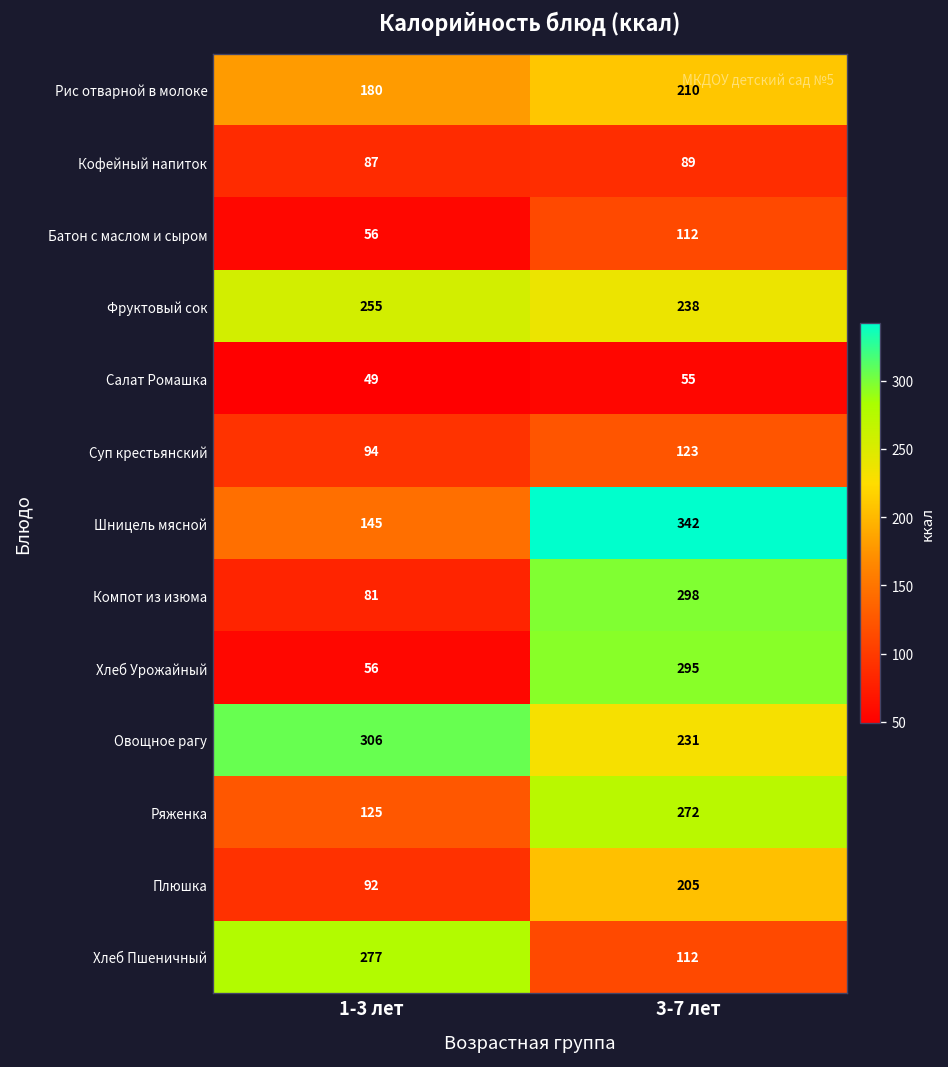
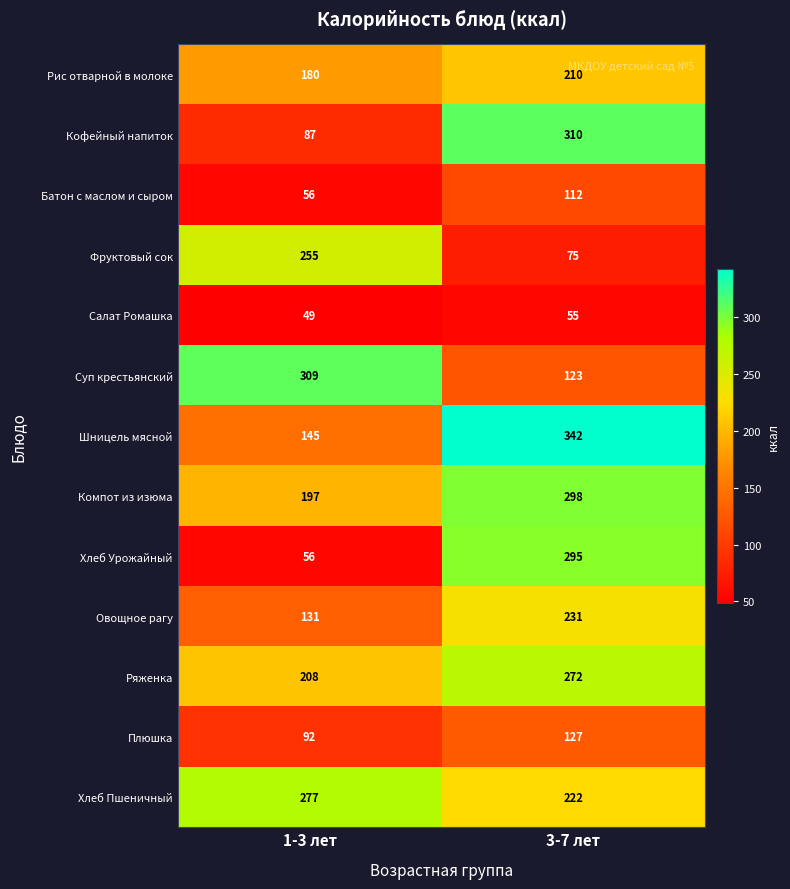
  {
    "Рис отварной в молоке": {
      "1-3 лет": 180,
      "3-7 лет": 5
    },
    "Кофейный напиток": {
      "1-3 лет": 87,
-     "3-7 лет": 89
+     "3-7 лет": 310
    },
    "Батон с маслом и сыром": {
      "1-3 лет": 56,
      "3-7 лет": 112
    },
    "Фруктовый сок": {
      "1-3 лет": 255,
-     "3-7 лет": 238
+     "3-7 лет": 75
    },
    "Салат Ромашка": {
      "1-3 лет": 49,
      "3-7 лет": 55
    },
    "Суп крестьянский": {
-     "1-3 лет": 94,
+     "1-3 лет": 309,
      "3-7 лет": 123
    },
    "Шницель мясной": {
      "1-3 лет": 145,
      "3-7 лет": 342
    },
    "Компот из изюма": {
-     "1-3 лет": 81,
+     "1-3 лет": 197,
      "3-7 лет": 298
    },
    "Хлеб Урожайный": {
      "1-3 лет": 56,
      "3-7 лет": 295
    },
    "Овощное рагу": {
-     "1-3 лет": 306,
+     "1-3 лет": 131,
      "3-7 лет": 231
    },
    "Ряженка": {
-     "1-3 лет": 125,
+     "1-3 лет": 208,
      "3-7 лет": 272
    },
    "Плюшка": {
      "1-3 лет": 92,
-     "3-7 лет": 205
+     "3-7 лет": 127
    },
    "Хлеб Пшеничный": {
      "1-3 лет": 277,
-     "3-7 лет": 112
+     "3-7 лет": 222
    }
  }
